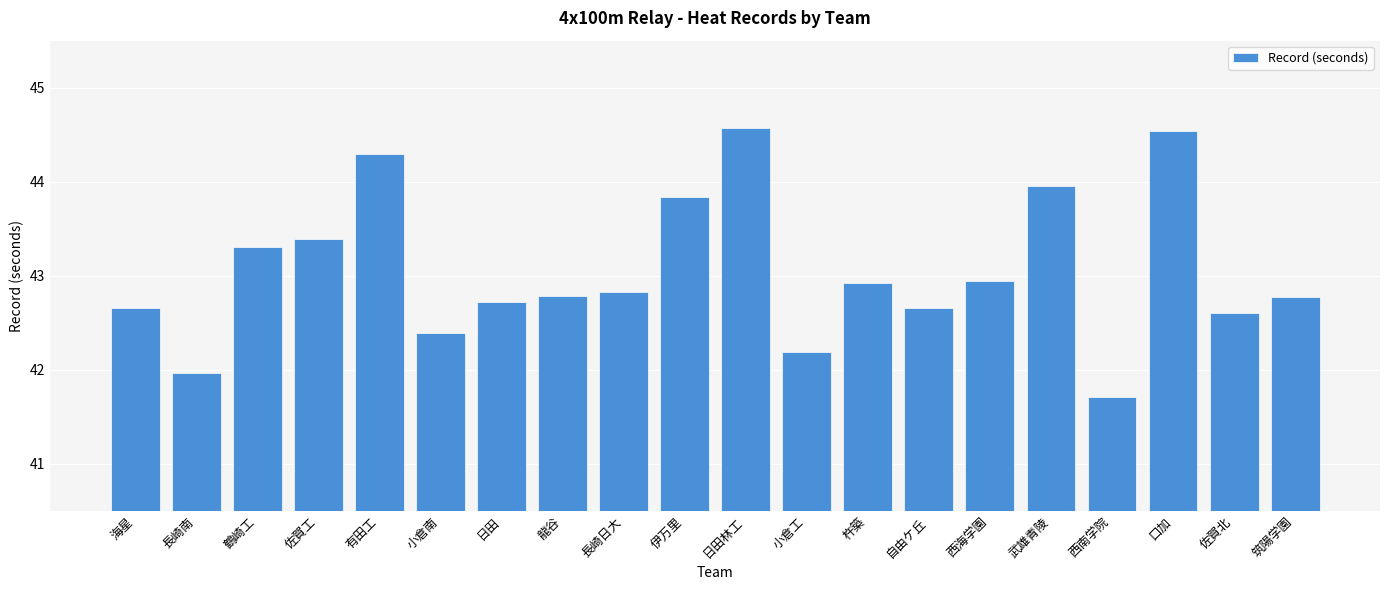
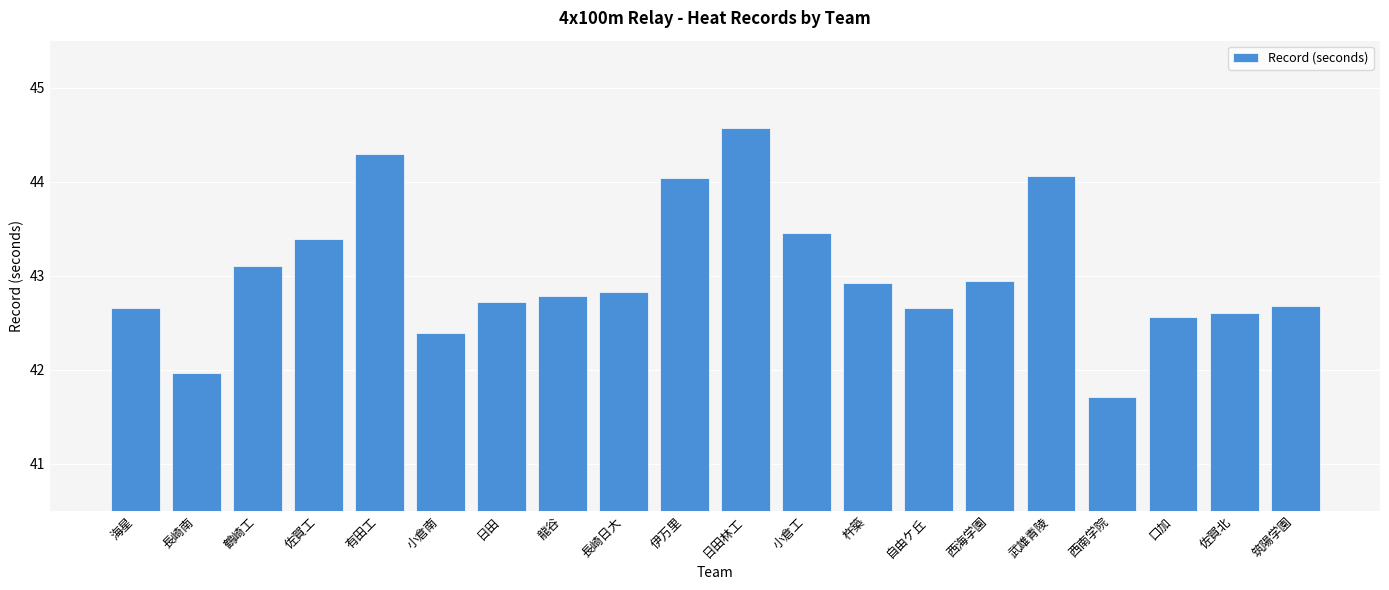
  {
    "海星": 42.7,
    "長崎南": 42.0,
-   "鶴崎工": 43.3,
+   "鶴崎工": 43.1,
    "佐賀工": 43.4,
    "有田工": 44.3,
    "小倉南": 42.4,
    "日田": 42.7,
    "龍谷": 42.8,
    "長崎日大": 42.8,
-   "伊万里": 43.8,
+   "伊万里": 44.0,
    "日田林工": 44.6,
-   "小倉工": 42.2,
+   "小倉工": 43.5,
    "杵築": 42.9,
    "自由ケ丘": 42.7,
    "西海学園": 43.0,
-   "武雄青陵": 44.0,
+   "武雄青陵": 44.1,
    "西南学院": 41.7,
-   "口加": 44.5,
+   "口加": 42.6,
    "佐賀北": 42.6,
-   "筑陽学園": 42.8
+   "筑陽学園": 42.7
  }
